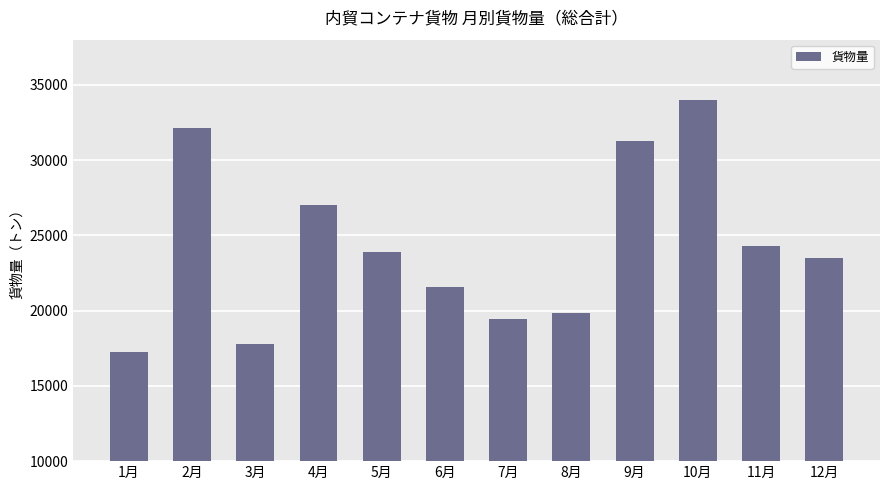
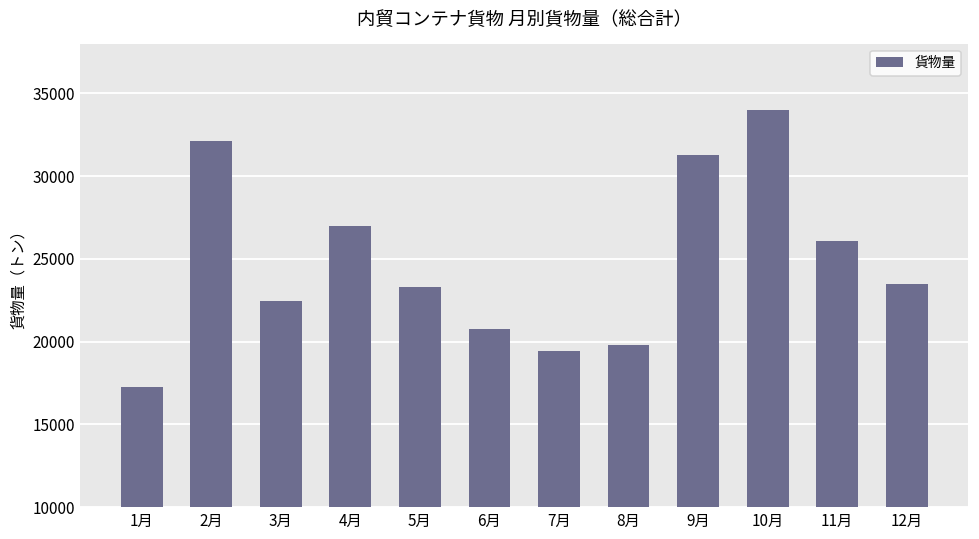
  {
    "1月": 17200,
    "2月": 32100,
-   "3月": 17800,
+   "3月": 22400,
    "4月": 27000,
-   "5月": 23900,
-   "6月": 21600,
+   "5月": 23300,
+   "6月": 20800,
    "7月": 19400,
    "8月": 19800,
    "9月": 31300,
    "10月": 34000,
-   "11月": 24300,
+   "11月": 26100,
    "12月": 23500
  }
